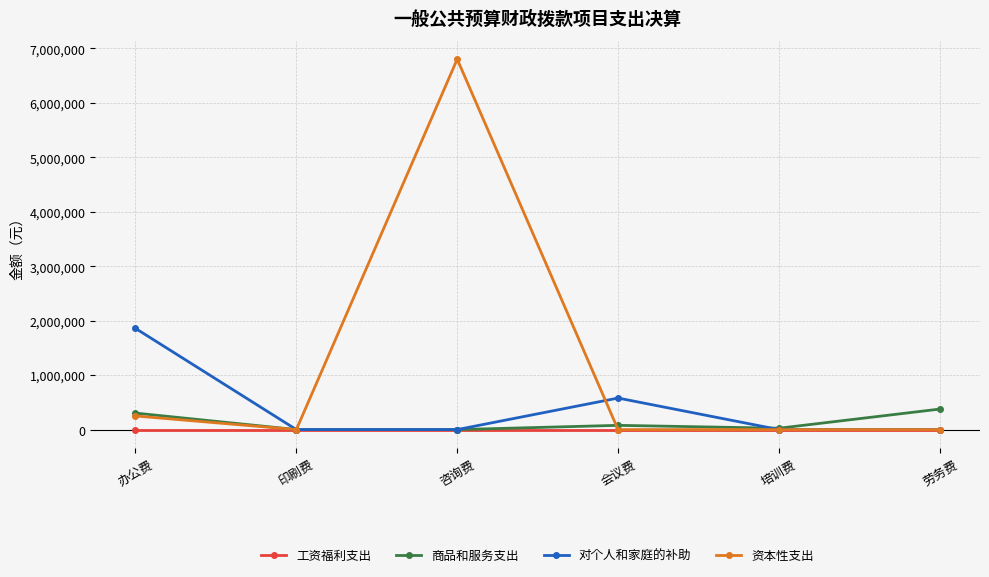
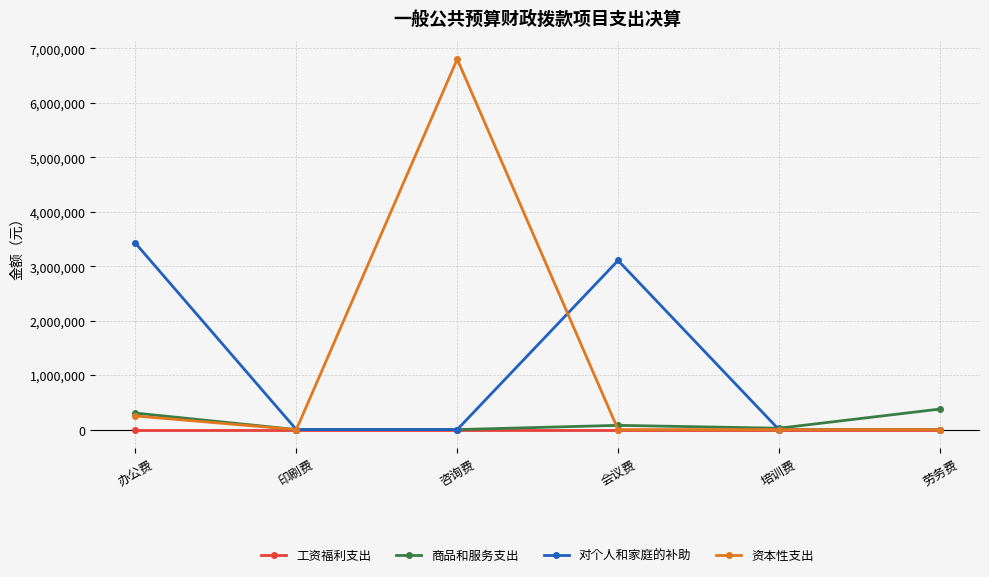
  {
    "工资福利支出": {
      "办公费": "0"
    },
    "商品和服务支出": {
      "办公费": "300,000",
      "会议费": "100,000",
      "劳务费": "400,000"
    },
    "对个人和家庭的补助": {
-     "办公费": "1,900,000",
-     "会议费": "600,000"
+     "办公费": "3,400,000",
+     "会议费": "3,100,000"
    },
    "资本性支出": {
      "办公费": "300,000",
      "咨询费": "6,800,000"
    }
  }
